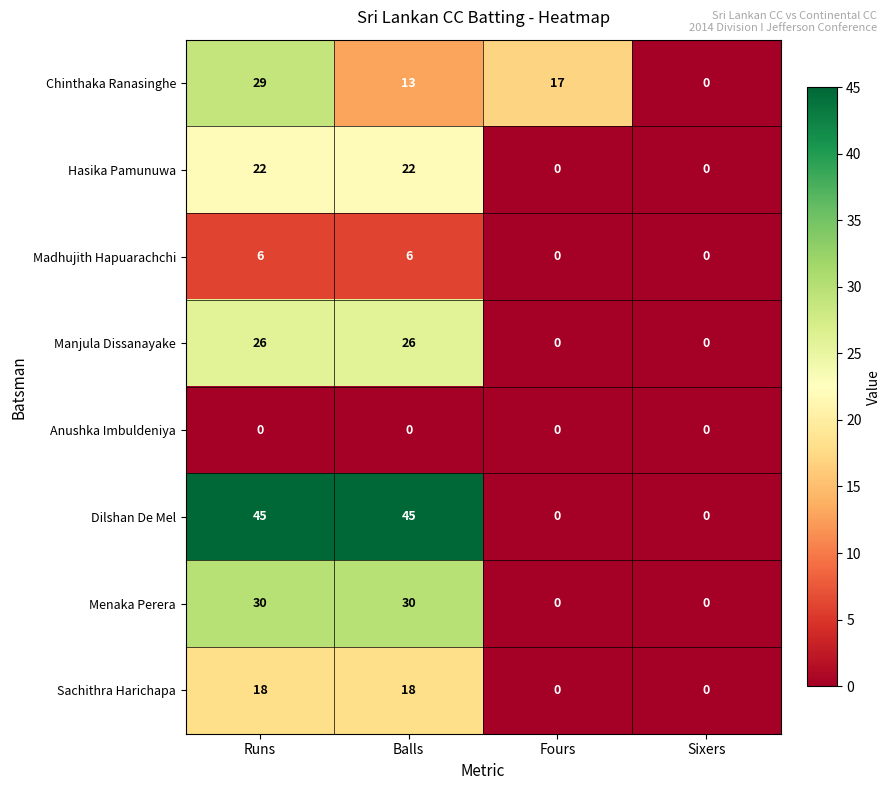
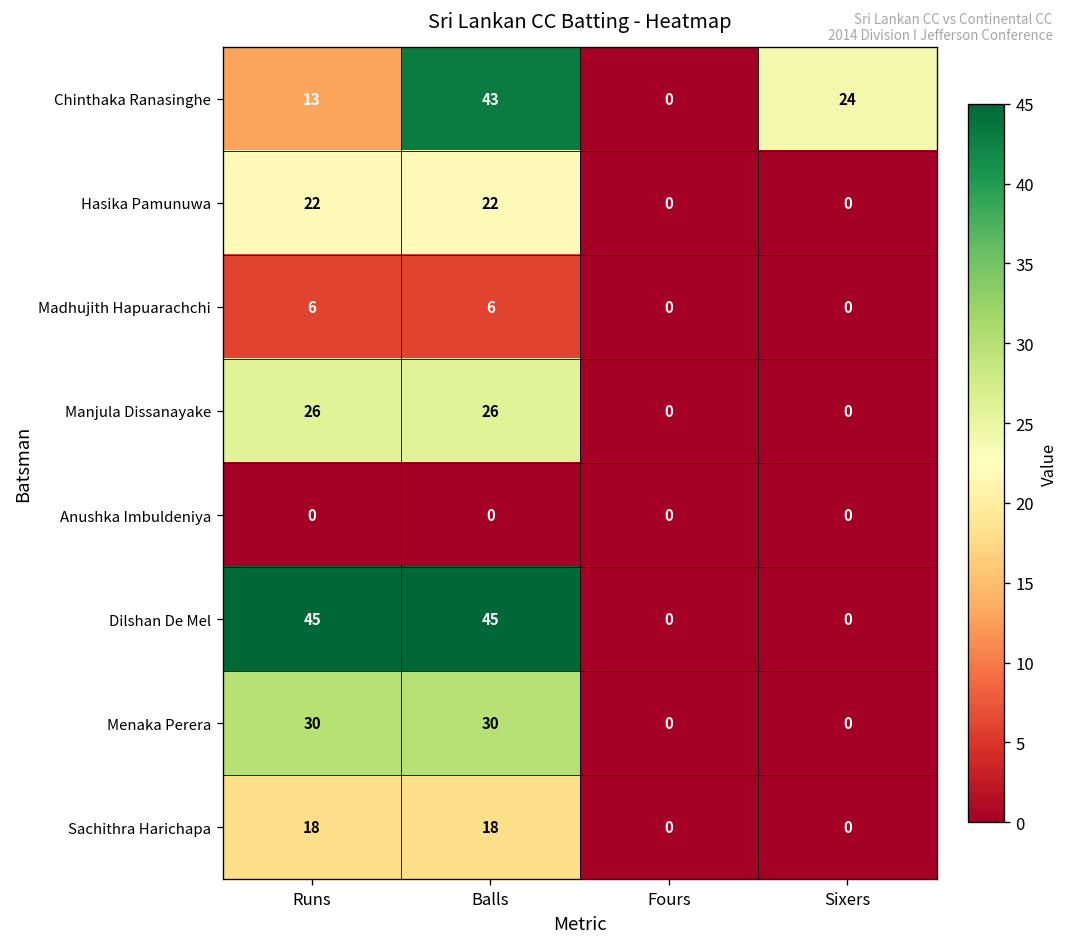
  {
    "Chinthaka Ranasinghe": {
-     "Runs": 29,
-     "Balls": 13,
-     "Fours": 17,
-     "Sixers": 0
+     "Runs": 13,
+     "Balls": 43,
+     "Fours": 0,
+     "Sixers": 24
    },
    "Hasika Pamunuwa": {
      "Runs": 22,
      "Balls": 22,
      "Fours": 0,
      "Sixers": 0
    },
    "Madhujith Hapuarachchi": {
      "Runs": 6,
      "Balls": 6,
      "Fours": 0,
      "Sixers": 0
    },
    "Manjula Dissanayake": {
      "Runs": 26,
      "Balls": 26,
      "Fours": 0,
      "Sixers": 0
    },
    "Anushka Imbuldeniya": {
      "Runs": 0,
      "Balls": 0,
      "Fours": 0,
      "Sixers": 0
    },
    "Dilshan De Mel": {
      "Runs": 45,
      "Balls": 45,
      "Fours": 0,
      "Sixers": 0
    },
    "Menaka Perera": {
      "Runs": 30,
      "Balls": 30,
      "Fours": 0,
      "Sixers": 0
    },
    "Sachithra Harichapa": {
      "Runs": 18,
      "Balls": 18,
      "Fours": 0,
      "Sixers": 0
    }
  }
